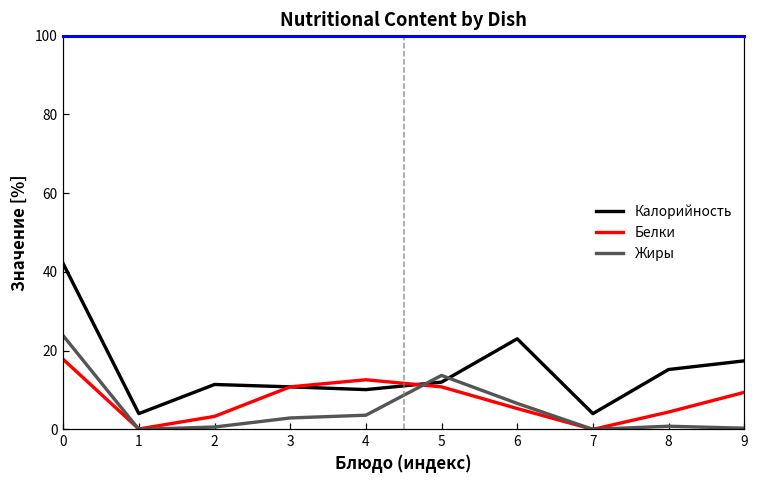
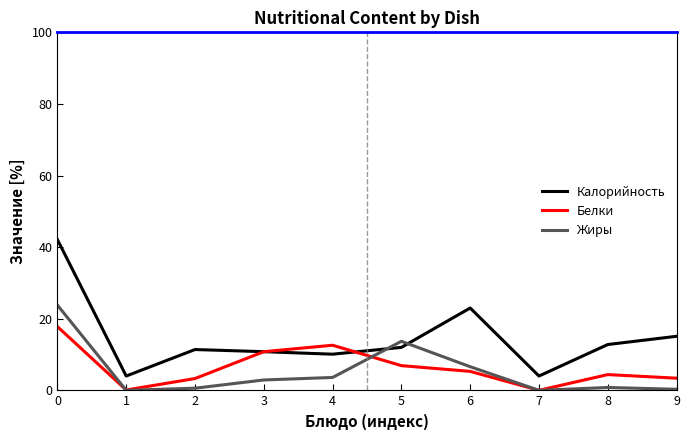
  {
    "Калорийность": {
      "0": 42,
      "1": 4,
      "2": 11,
      "4": 10,
      "5": 12,
      "6": 23,
      "7": 4,
-     "8": 15,
-     "9": 17
+     "8": 13,
+     "9": 15
    },
    "Белки": {
      "0": 18,
      "2": 3,
      "4": 13,
-     "5": 11,
+     "5": 7,
      "6": 5,
      "8": 4,
-     "9": 9
+     "9": 3
    },
    "Жиры": {
      "0": 24,
      "2": 1,
      "3": 3,
      "4": 4,
      "5": 14,
      "6": 7,
      "8": 1,
      "9": 0
    }
  }
